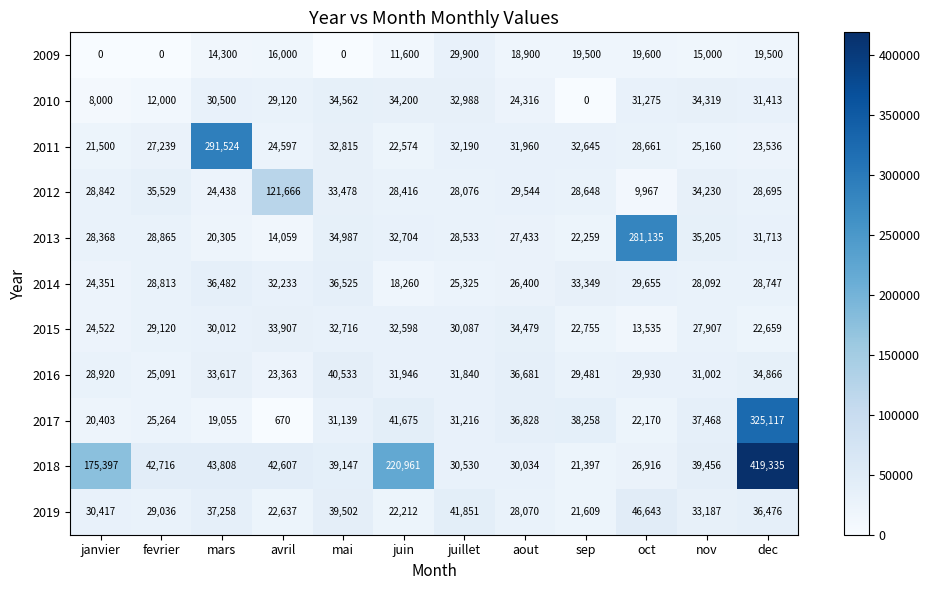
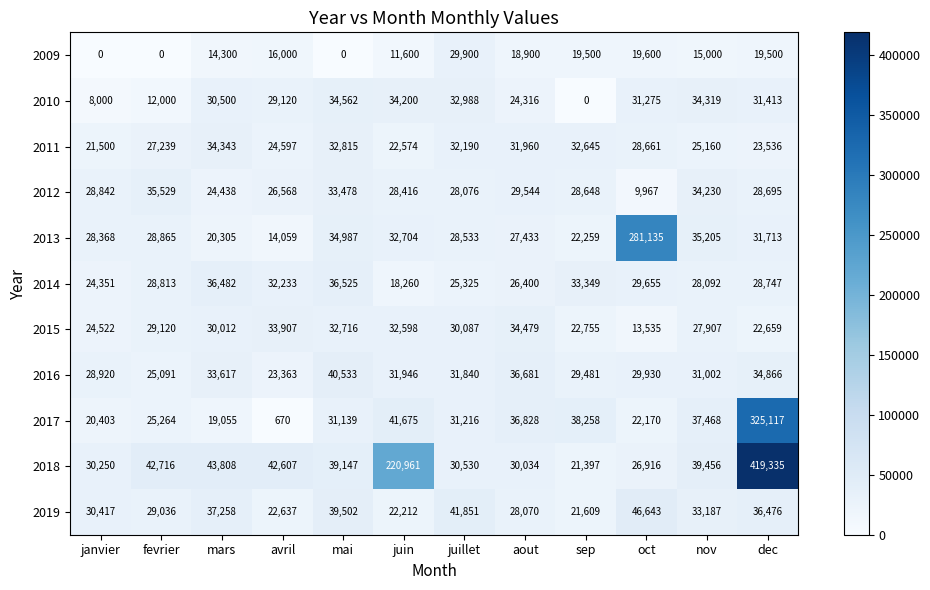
  {
    "2009": {
      "janvier": "0",
      "fevrier": "0",
      "mars": "14,300",
      "avril": "16,000",
      "mai": "0",
      "juin": "11,600",
      "juillet": "29,900",
      "aout": "18,900",
      "sep": "19,500",
      "oct": "19,600",
      "nov": "15,000",
      "dec": "19,500"
    },
    "2010": {
      "janvier": "8,000",
      "fevrier": "12,000",
      "mars": "30,500",
      "avril": "29,120",
      "mai": "34,562",
      "juin": "34,200",
      "juillet": "32,988",
      "aout": "24,316",
      "sep": "0",
      "oct": "31,275",
      "nov": "34,319",
      "dec": "31,413"
    },
    "2011": {
      "janvier": "21,500",
      "fevrier": "27,239",
-     "mars": "291,524",
+     "mars": "34,343",
      "avril": "24,597",
      "mai": "32,815",
      "juin": "22,574",
      "juillet": "32,190",
      "aout": "31,960",
      "sep": "32,645",
      "oct": "28,661",
      "nov": "25,160",
      "dec": "23,536"
    },
    "2012": {
      "janvier": "28,842",
      "fevrier": "35,529",
      "mars": "24,438",
-     "avril": "121,666",
+     "avril": "26,568",
      "mai": "33,478",
      "juin": "28,416",
      "juillet": "28,076",
      "aout": "29,544",
      "sep": "28,648",
      "oct": "9,967",
      "nov": "34,230",
      "dec": "28,695"
    },
    "2013": {
      "janvier": "28,368",
      "fevrier": "28,865",
      "mars": "20,305",
      "avril": "14,059",
      "mai": "34,987",
      "juin": "32,704",
      "juillet": "28,533",
      "aout": "27,433",
      "sep": "22,259",
      "oct": "281,135",
      "nov": "35,205",
      "dec": "31,713"
    },
    "2014": {
      "janvier": "24,351",
      "fevrier": "28,813",
      "mars": "36,482",
      "avril": "32,233",
      "mai": "36,525",
      "juin": "18,260",
      "juillet": "25,325",
      "aout": "26,400",
      "sep": "33,349",
      "oct": "29,655",
      "nov": "28,092",
      "dec": "28,747"
    },
    "2015": {
      "janvier": "24,522",
      "fevrier": "29,120",
      "mars": "30,012",
      "avril": "33,907",
      "mai": "32,716",
      "juin": "32,598",
      "juillet": "30,087",
      "aout": "34,479",
      "sep": "22,755",
      "oct": "13,535",
      "nov": "27,907",
      "dec": "22,659"
    },
    "2016": {
      "janvier": "28,920",
      "fevrier": "25,091",
      "mars": "33,617",
      "avril": "23,363",
      "mai": "40,533",
      "juin": "31,946",
      "juillet": "31,840",
      "aout": "36,681",
      "sep": "29,481",
      "oct": "29,930",
      "nov": "31,002",
      "dec": "34,866"
    },
    "2017": {
      "janvier": "20,403",
      "fevrier": "25,264",
      "mars": "19,055",
      "avril": "670",
      "mai": "31,139",
      "juin": "41,675",
      "juillet": "31,216",
      "aout": "36,828",
      "sep": "38,258",
      "oct": "22,170",
      "nov": "37,468",
      "dec": "325,117"
    },
    "2018": {
-     "janvier": "175,397",
+     "janvier": "30,250",
      "fevrier": "42,716",
      "mars": "43,808",
      "avril": "42,607",
      "mai": "39,147",
      "juin": "220,961",
      "juillet": "30,530",
      "aout": "30,034",
      "sep": "21,397",
      "oct": "26,916",
      "nov": "39,456",
      "dec": "419,335"
    },
    "2019": {
      "janvier": "30,417",
      "fevrier": "29,036",
      "mars": "37,258",
      "avril": "22,637",
      "mai": "39,502",
      "juin": "22,212",
      "juillet": "41,851",
      "aout": "28,070",
      "sep": "21,609",
      "oct": "46,643",
      "nov": "33,187",
      "dec": "36,476"
    }
  }
